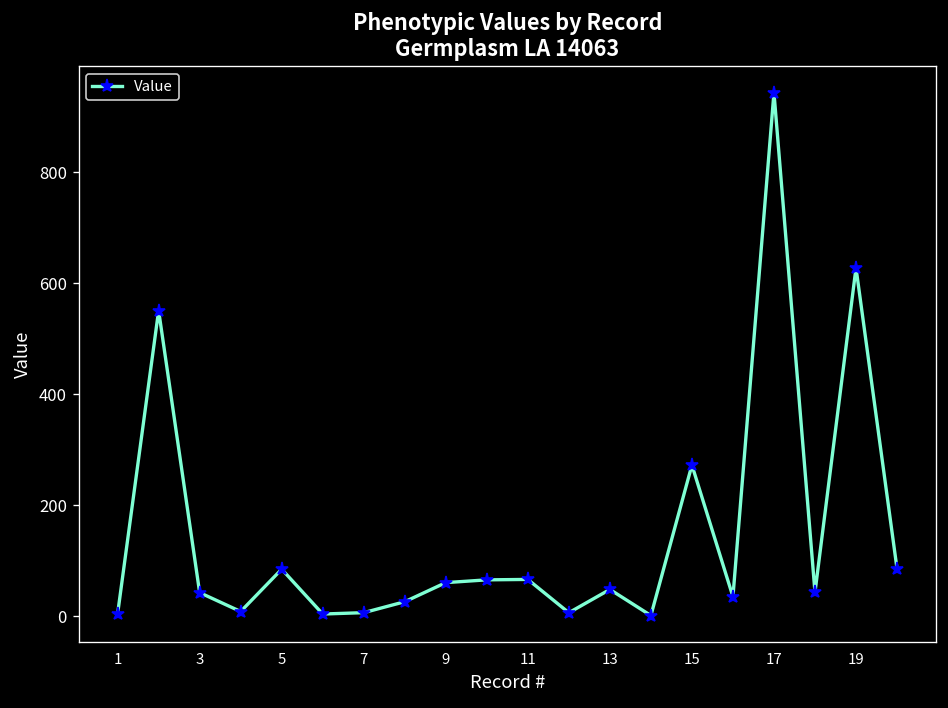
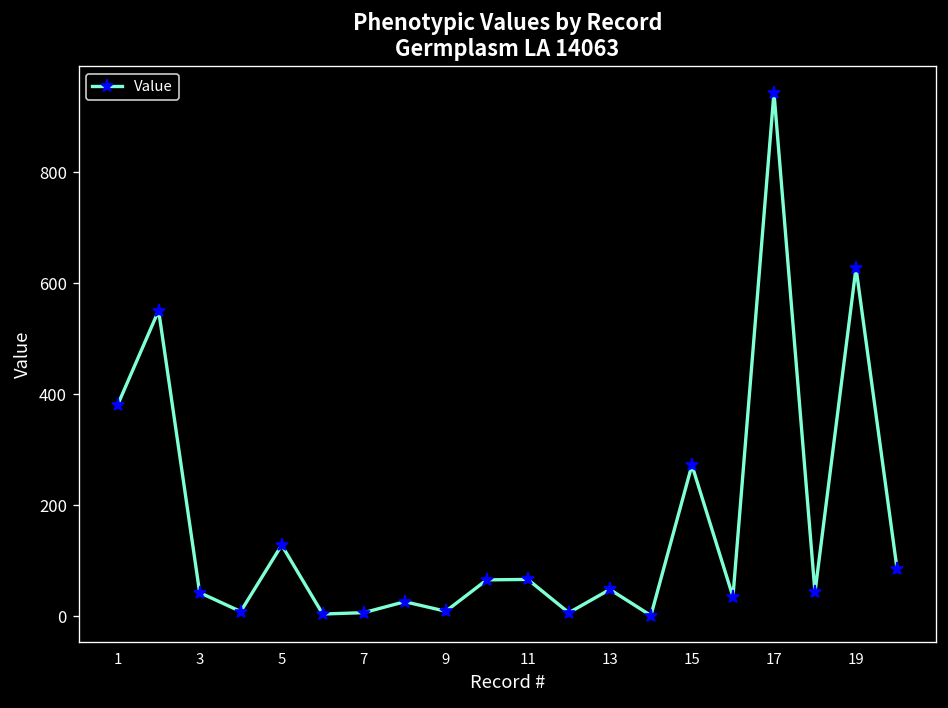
  {
-   "1": 0,
+   "1": 380,
    "3": 40,
-   "5": 80,
+   "5": 130,
    "7": 10,
-   "9": 60,
+   "9": 10,
    "11": 70,
    "13": 50,
    "15": 270,
    "17": 940,
    "19": 630
  }
